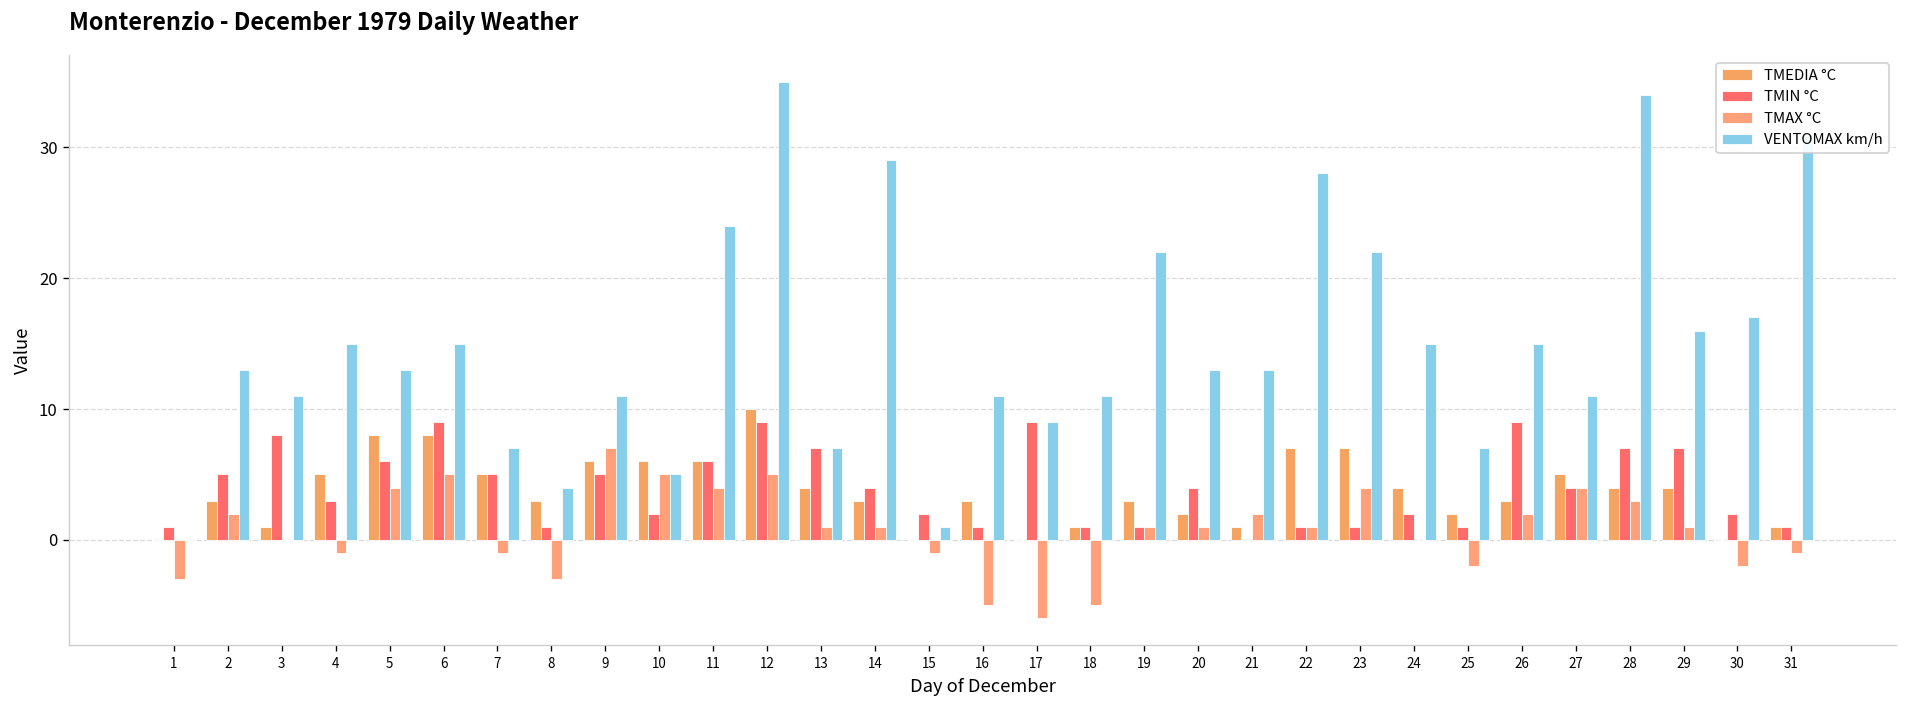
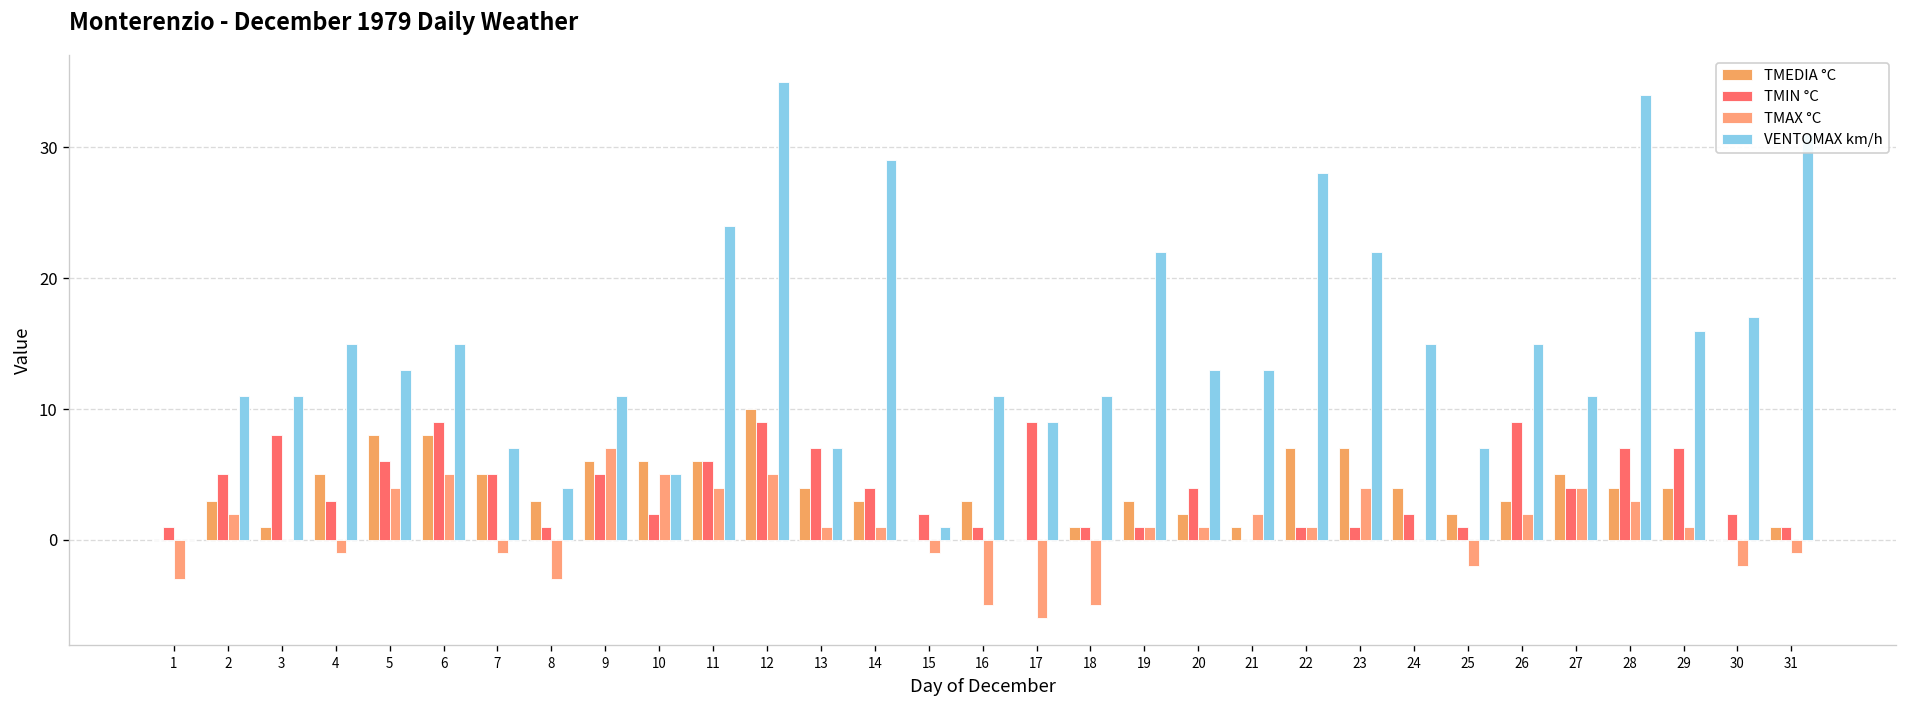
  {
    "VENTOMAX km/h": {
      "1": 0,
-     "2": 13,
+     "2": 11,
      "3": 11,
      "4": 15,
      "5": 13,
      "6": 15,
      "7": 7,
      "8": 4,
      "9": 11,
      "10": 5,
      "11": 24,
      "12": 35,
      "13": 7,
      "14": 29,
      "15": 1,
      "16": 11,
      "17": 9,
      "18": 11,
      "19": 22,
      "20": 13,
      "21": 13,
      "22": 28,
      "23": 22,
      "24": 15,
      "25": 7,
      "26": 15,
      "27": 11,
      "28": 34,
      "29": 16,
      "30": 17
    }
  }
